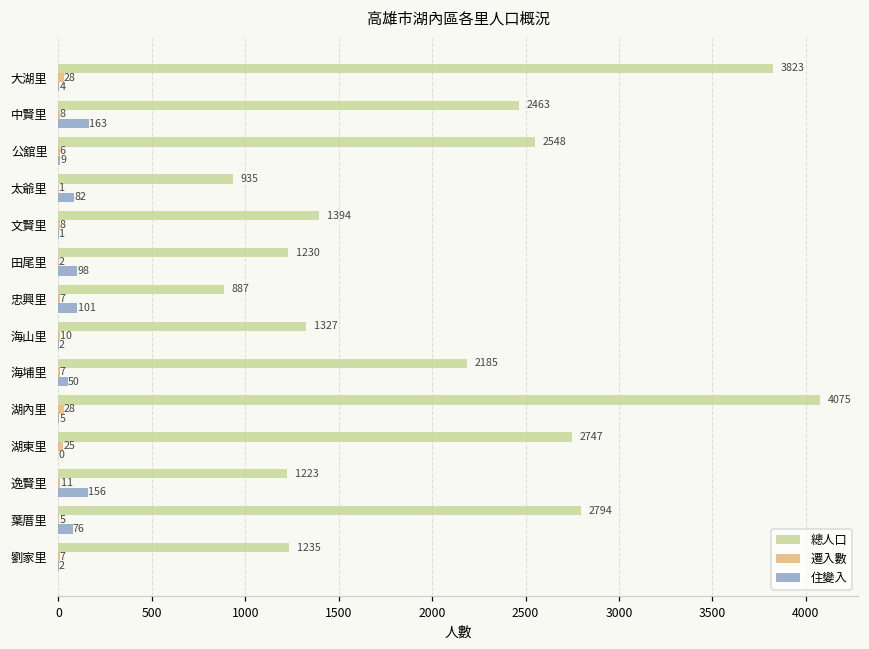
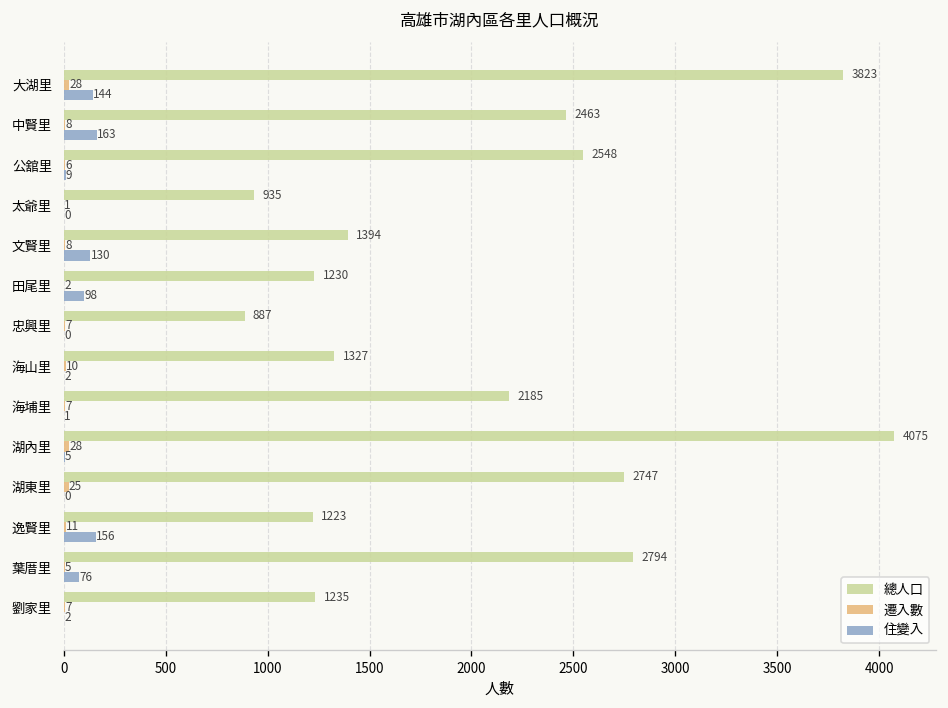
  {
    "住變入": {
-     "大湖里": 4,
+     "大湖里": 144,
      "中賢里": 163,
      "公舘里": 9,
-     "太爺里": 82,
-     "文賢里": 1,
+     "太爺里": 0,
+     "文賢里": 130,
      "田尾里": 98,
-     "忠興里": 101,
+     "忠興里": 0,
      "海山里": 2,
-     "海埔里": 50,
+     "海埔里": 1,
      "湖內里": 5,
      "湖東里": 0,
      "逸賢里": 156,
      "葉厝里": 76,
      "劉家里": 2
    }
  }
